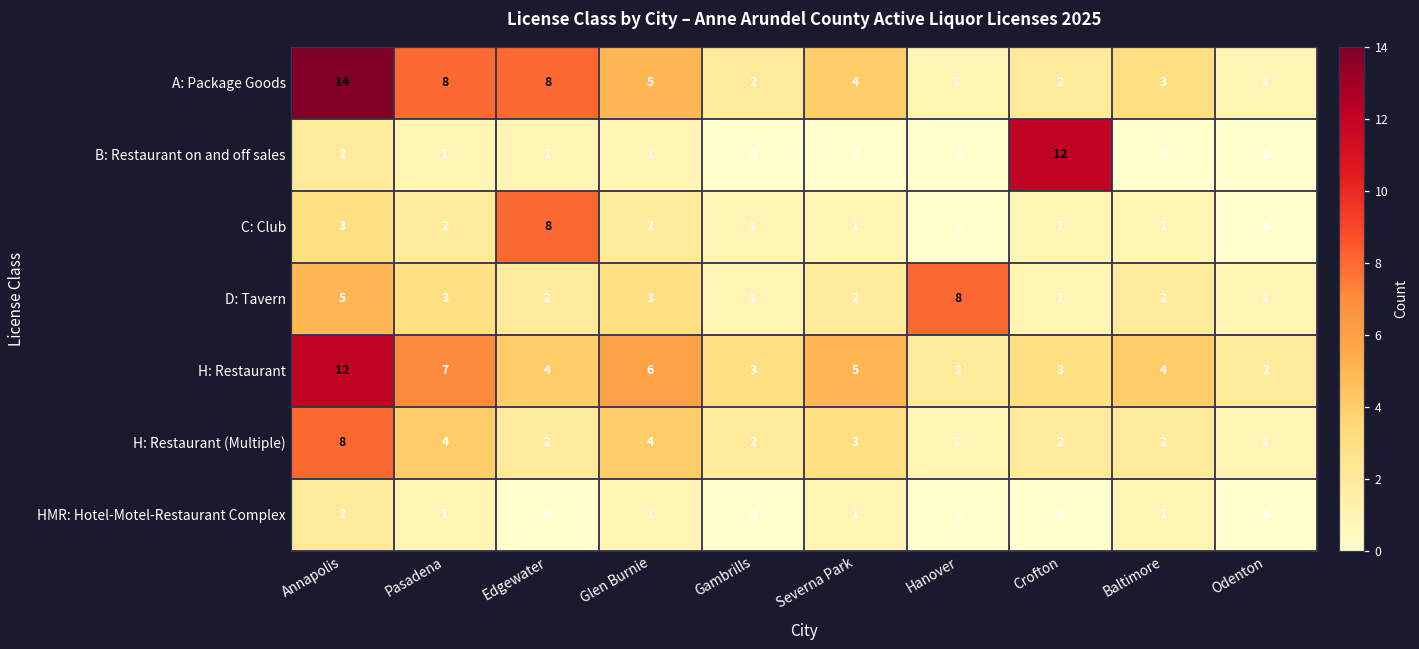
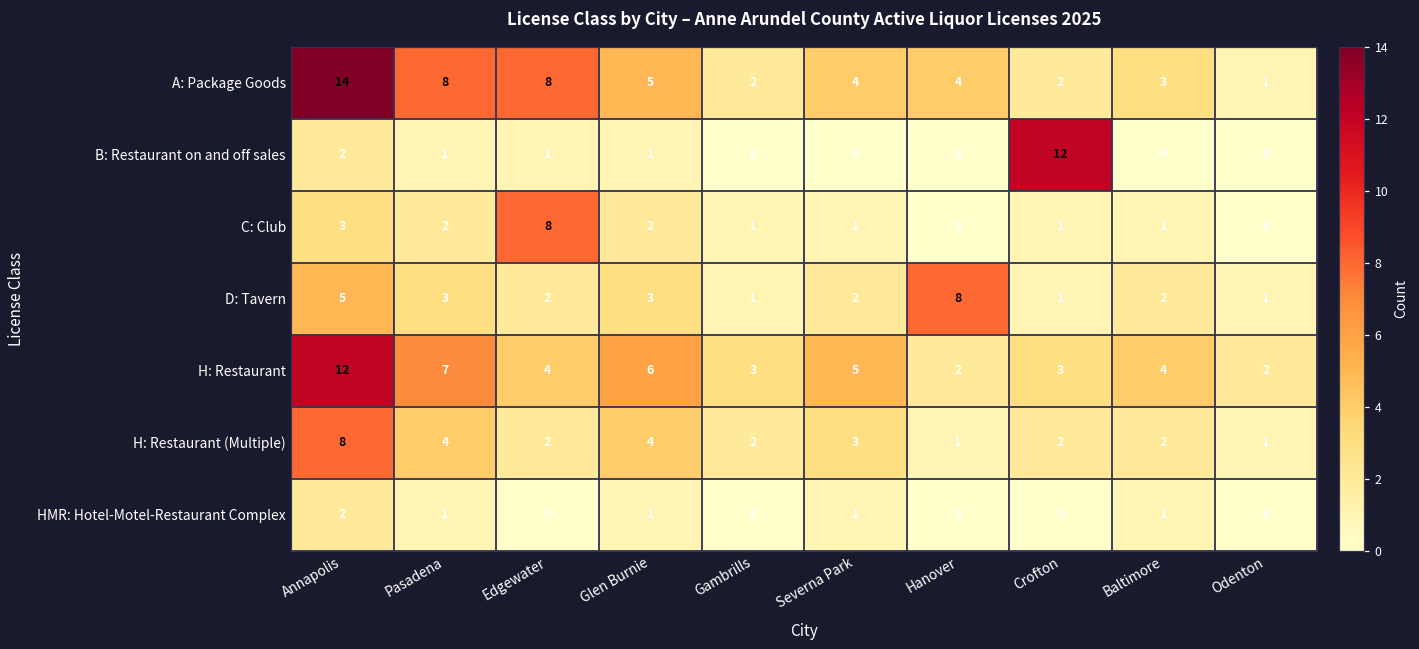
  {
    "A: Package Goods": {
      "Annapolis": 14,
      "Pasadena": 8,
      "Edgewater": 8,
      "Glen Burnie": 5,
      "Gambrills": 2,
      "Severna Park": 4,
-     "Hanover": 1,
+     "Hanover": 4,
      "Crofton": 2,
      "Baltimore": 3,
      "Odenton": 1
    },
    "B: Restaurant on and off sales": {
      "Annapolis": 2,
      "Pasadena": 1,
      "Edgewater": 1,
      "Glen Burnie": 1,
      "Gambrills": 0,
      "Severna Park": 0,
      "Hanover": 0,
      "Crofton": 12,
      "Baltimore": 0,
      "Odenton": 0
    },
    "C: Club": {
      "Annapolis": 3,
      "Pasadena": 2,
      "Edgewater": 8,
      "Glen Burnie": 2,
      "Gambrills": 1,
      "Severna Park": 1,
      "Hanover": 0,
      "Crofton": 1,
      "Baltimore": 1,
      "Odenton": 0
    },
    "D: Tavern": {
      "Annapolis": 5,
      "Pasadena": 3,
      "Edgewater": 2,
      "Glen Burnie": 3,
      "Gambrills": 1,
      "Severna Park": 2,
      "Hanover": 8,
      "Crofton": 1,
      "Baltimore": 2,
      "Odenton": 1
    },
    "H: Restaurant": {
      "Annapolis": 12,
      "Pasadena": 7,
      "Edgewater": 4,
      "Glen Burnie": 6,
      "Gambrills": 3,
      "Severna Park": 5,
      "Hanover": 2,
      "Crofton": 3,
      "Baltimore": 4,
      "Odenton": 2
    },
    "H: Restaurant (Multiple)": {
      "Annapolis": 8,
      "Pasadena": 4,
      "Edgewater": 2,
      "Glen Burnie": 4,
      "Gambrills": 2,
      "Severna Park": 3,
      "Hanover": 1,
      "Crofton": 2,
      "Baltimore": 2,
      "Odenton": 1
    },
    "HMR: Hotel-Motel-Restaurant Complex": {
      "Annapolis": 2,
      "Pasadena": 1,
      "Edgewater": 0,
      "Glen Burnie": 1,
      "Gambrills": 0,
      "Severna Park": 1,
      "Hanover": 0,
      "Crofton": 0,
      "Baltimore": 1,
      "Odenton": 0
    }
  }
